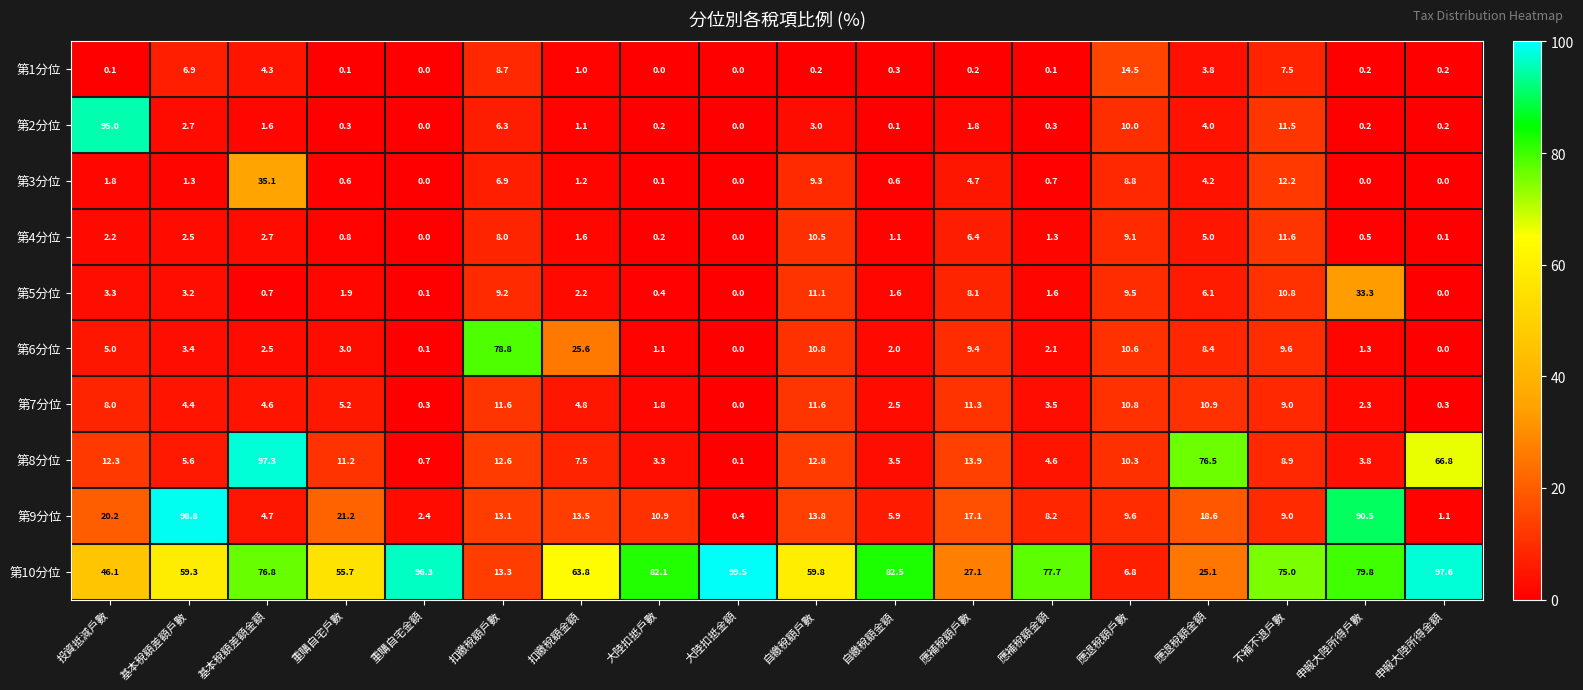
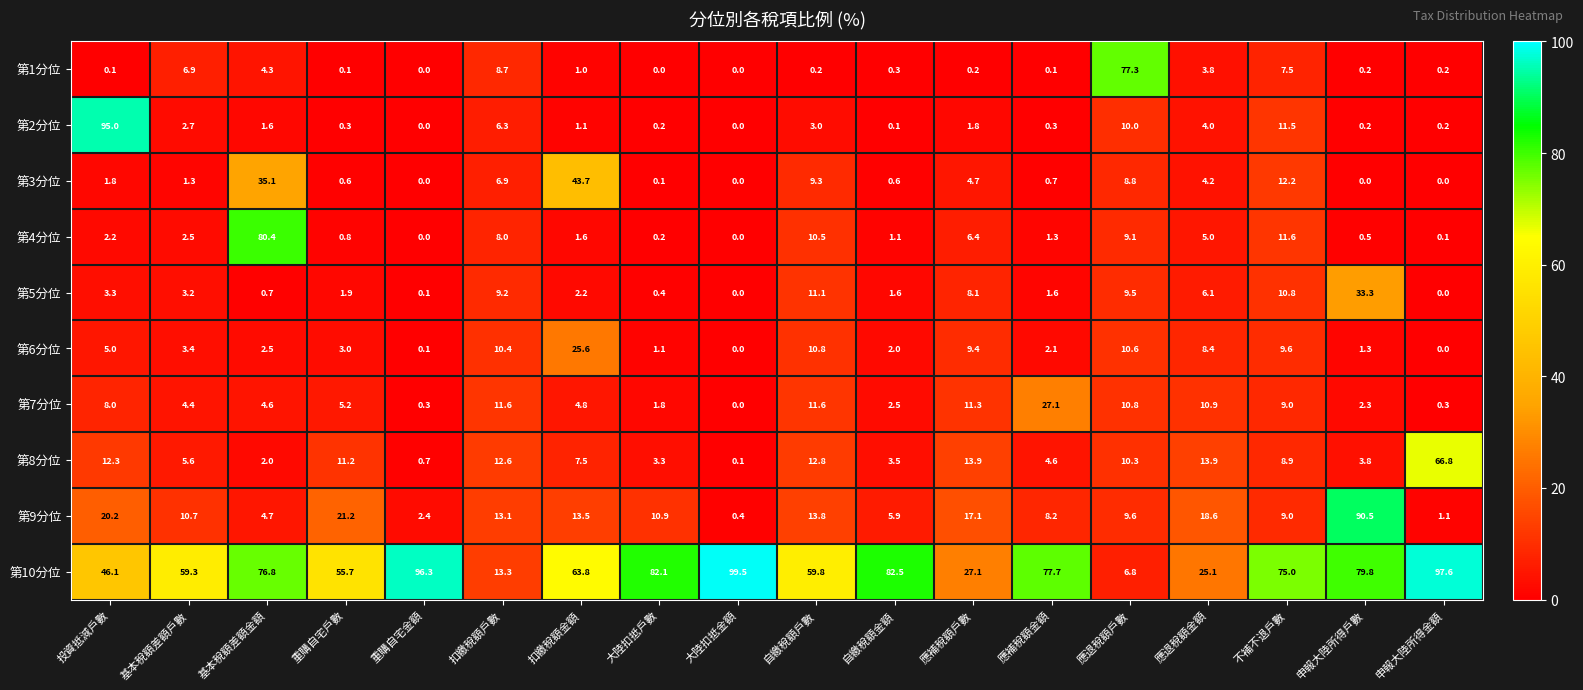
  {
    "第1分位": {
      "投資抵減戶數": 0.1,
      "基本稅額差額戶數": 6.9,
      "基本稅額差額金額": 4.3,
      "重購自宅戶數": 0.1,
      "重購自宅金額": 0.0,
      "扣繳稅額戶數": 8.7,
      "扣繳稅額金額": 1.0,
      "大陸扣抵戶數": 0.0,
      "大陸扣抵金額": 0.0,
      "自繳稅額戶數": 0.2,
      "自繳稅額金額": 0.3,
      "應補稅額戶數": 0.2,
      "應補稅額金額": 0.1,
-     "應退稅額戶數": 14.5,
+     "應退稅額戶數": 77.3,
      "應退稅額金額": 3.8,
      "不補不退戶數": 7.5,
      "申報大陸所得戶數": 0.2,
      "申報大陸所得金額": 0.2
    },
    "第2分位": {
      "投資抵減戶數": 95.0,
      "基本稅額差額戶數": 2.7,
      "基本稅額差額金額": 1.6,
      "重購自宅戶數": 0.3,
      "重購自宅金額": 0.0,
      "扣繳稅額戶數": 6.3,
      "扣繳稅額金額": 1.1,
      "大陸扣抵戶數": 0.2,
      "大陸扣抵金額": 0.0,
      "自繳稅額戶數": 3.0,
      "自繳稅額金額": 0.1,
      "應補稅額戶數": 1.8,
      "應補稅額金額": 0.3,
      "應退稅額戶數": 10.0,
      "應退稅額金額": 4.0,
      "不補不退戶數": 11.5,
      "申報大陸所得戶數": 0.2,
      "申報大陸所得金額": 0.2
    },
    "第3分位": {
      "投資抵減戶數": 1.8,
      "基本稅額差額戶數": 1.3,
      "基本稅額差額金額": 35.1,
      "重購自宅戶數": 0.6,
      "重購自宅金額": 0.0,
      "扣繳稅額戶數": 6.9,
-     "扣繳稅額金額": 1.2,
+     "扣繳稅額金額": 43.7,
      "大陸扣抵戶數": 0.1,
      "大陸扣抵金額": 0.0,
      "自繳稅額戶數": 9.3,
      "自繳稅額金額": 0.6,
      "應補稅額戶數": 4.7,
      "應補稅額金額": 0.7,
      "應退稅額戶數": 8.8,
      "應退稅額金額": 4.2,
      "不補不退戶數": 12.2,
      "申報大陸所得戶數": 0.0,
      "申報大陸所得金額": 0.0
    },
    "第4分位": {
      "投資抵減戶數": 2.2,
      "基本稅額差額戶數": 2.5,
-     "基本稅額差額金額": 2.7,
+     "基本稅額差額金額": 80.4,
      "重購自宅戶數": 0.8,
      "重購自宅金額": 0.0,
      "扣繳稅額戶數": 8.0,
      "扣繳稅額金額": 1.6,
      "大陸扣抵戶數": 0.2,
      "大陸扣抵金額": 0.0,
      "自繳稅額戶數": 10.5,
      "自繳稅額金額": 1.1,
      "應補稅額戶數": 6.4,
      "應補稅額金額": 1.3,
      "應退稅額戶數": 9.1,
      "應退稅額金額": 5.0,
      "不補不退戶數": 11.6,
      "申報大陸所得戶數": 0.5,
      "申報大陸所得金額": 0.1
    },
    "第5分位": {
      "投資抵減戶數": 3.3,
      "基本稅額差額戶數": 3.2,
      "基本稅額差額金額": 0.7,
      "重購自宅戶數": 1.9,
      "重購自宅金額": 0.1,
      "扣繳稅額戶數": 9.2,
      "扣繳稅額金額": 2.2,
      "大陸扣抵戶數": 0.4,
      "大陸扣抵金額": 0.0,
      "自繳稅額戶數": 11.1,
      "自繳稅額金額": 1.6,
      "應補稅額戶數": 8.1,
      "應補稅額金額": 1.6,
      "應退稅額戶數": 9.5,
      "應退稅額金額": 6.1,
      "不補不退戶數": 10.8,
      "申報大陸所得戶數": 33.3,
      "申報大陸所得金額": 0.0
    },
    "第6分位": {
      "投資抵減戶數": 5.0,
      "基本稅額差額戶數": 3.4,
      "基本稅額差額金額": 2.5,
      "重購自宅戶數": 3.0,
      "重購自宅金額": 0.1,
-     "扣繳稅額戶數": 78.8,
+     "扣繳稅額戶數": 10.4,
      "扣繳稅額金額": 25.6,
      "大陸扣抵戶數": 1.1,
      "大陸扣抵金額": 0.0,
      "自繳稅額戶數": 10.8,
      "自繳稅額金額": 2.0,
      "應補稅額戶數": 9.4,
      "應補稅額金額": 2.1,
      "應退稅額戶數": 10.6,
      "應退稅額金額": 8.4,
      "不補不退戶數": 9.6,
      "申報大陸所得戶數": 1.3,
      "申報大陸所得金額": 0.0
    },
    "第7分位": {
      "投資抵減戶數": 8.0,
      "基本稅額差額戶數": 4.4,
      "基本稅額差額金額": 4.6,
      "重購自宅戶數": 5.2,
      "重購自宅金額": 0.3,
      "扣繳稅額戶數": 11.6,
      "扣繳稅額金額": 4.8,
      "大陸扣抵戶數": 1.8,
      "大陸扣抵金額": 0.0,
      "自繳稅額戶數": 11.6,
      "自繳稅額金額": 2.5,
      "應補稅額戶數": 11.3,
-     "應補稅額金額": 3.5,
+     "應補稅額金額": 27.1,
      "應退稅額戶數": 10.8,
      "應退稅額金額": 10.9,
      "不補不退戶數": 9.0,
      "申報大陸所得戶數": 2.3,
      "申報大陸所得金額": 0.3
    },
    "第8分位": {
      "投資抵減戶數": 12.3,
      "基本稅額差額戶數": 5.6,
-     "基本稅額差額金額": 97.3,
+     "基本稅額差額金額": 2.0,
      "重購自宅戶數": 11.2,
      "重購自宅金額": 0.7,
      "扣繳稅額戶數": 12.6,
      "扣繳稅額金額": 7.5,
      "大陸扣抵戶數": 3.3,
      "大陸扣抵金額": 0.1,
      "自繳稅額戶數": 12.8,
      "自繳稅額金額": 3.5,
      "應補稅額戶數": 13.9,
      "應補稅額金額": 4.6,
      "應退稅額戶數": 10.3,
-     "應退稅額金額": 76.5,
+     "應退稅額金額": 13.9,
      "不補不退戶數": 8.9,
      "申報大陸所得戶數": 3.8,
      "申報大陸所得金額": 66.8
    },
    "第9分位": {
      "投資抵減戶數": 20.2,
-     "基本稅額差額戶數": 98.8,
+     "基本稅額差額戶數": 10.7,
      "基本稅額差額金額": 4.7,
      "重購自宅戶數": 21.2,
      "重購自宅金額": 2.4,
      "扣繳稅額戶數": 13.1,
      "扣繳稅額金額": 13.5,
      "大陸扣抵戶數": 10.9,
      "大陸扣抵金額": 0.4,
      "自繳稅額戶數": 13.8,
      "自繳稅額金額": 5.9,
      "應補稅額戶數": 17.1,
      "應補稅額金額": 8.2,
      "應退稅額戶數": 9.6,
      "應退稅額金額": 18.6,
      "不補不退戶數": 9.0,
      "申報大陸所得戶數": 90.5,
      "申報大陸所得金額": 1.1
    },
    "第10分位": {
      "投資抵減戶數": 46.1,
      "基本稅額差額戶數": 59.3,
      "基本稅額差額金額": 76.8,
      "重購自宅戶數": 55.7,
      "重購自宅金額": 96.3,
      "扣繳稅額戶數": 13.3,
      "扣繳稅額金額": 63.8,
      "大陸扣抵戶數": 82.1,
      "大陸扣抵金額": 99.5,
      "自繳稅額戶數": 59.8,
      "自繳稅額金額": 82.5,
      "應補稅額戶數": 27.1,
      "應補稅額金額": 77.7,
      "應退稅額戶數": 6.8,
      "應退稅額金額": 25.1,
      "不補不退戶數": 75.0,
      "申報大陸所得戶數": 79.8,
      "申報大陸所得金額": 97.6
    }
  }
